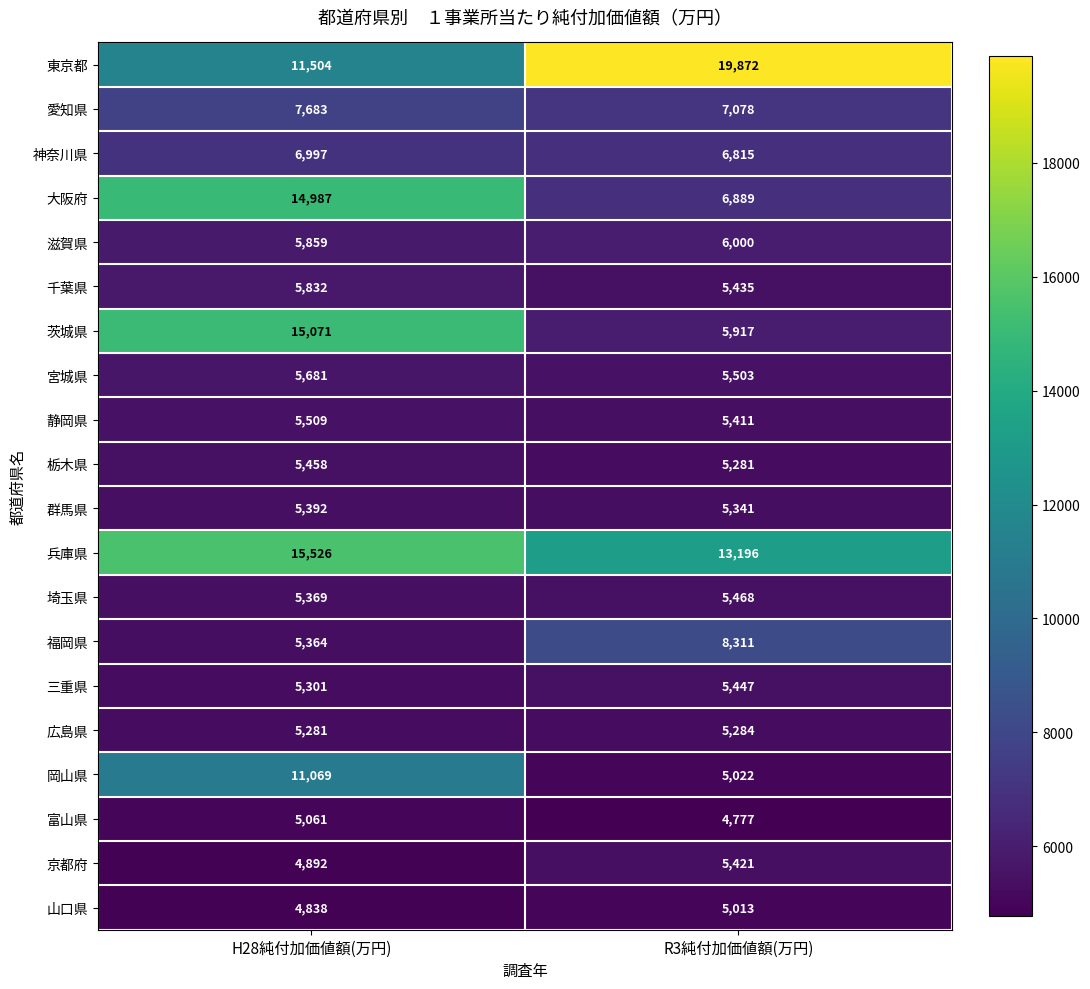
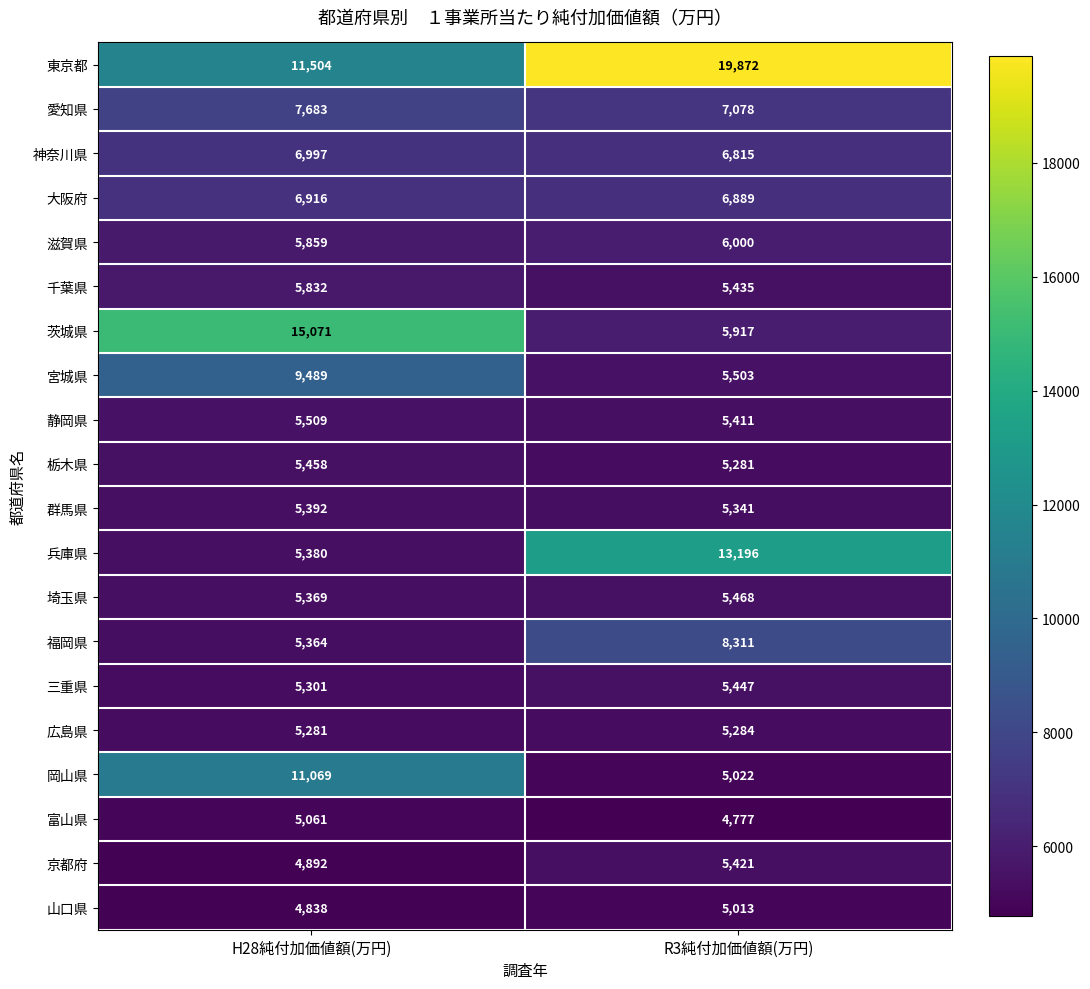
  {
    "東京都": {
      "H28純付加価値額(万円)": "11,504",
      "R3純付加価値額(万円)": "19,872"
    },
    "愛知県": {
      "H28純付加価値額(万円)": "7,683",
      "R3純付加価値額(万円)": "7,078"
    },
    "神奈川県": {
      "H28純付加価値額(万円)": "6,997",
      "R3純付加価値額(万円)": "6,815"
    },
    "大阪府": {
-     "H28純付加価値額(万円)": "14,987",
+     "H28純付加価値額(万円)": "6,916",
      "R3純付加価値額(万円)": "6,889"
    },
    "滋賀県": {
      "H28純付加価値額(万円)": "5,859",
      "R3純付加価値額(万円)": "6,000"
    },
    "千葉県": {
      "H28純付加価値額(万円)": "5,832",
      "R3純付加価値額(万円)": "5,435"
    },
    "茨城県": {
      "H28純付加価値額(万円)": "15,071",
      "R3純付加価値額(万円)": "5,917"
    },
    "宮城県": {
-     "H28純付加価値額(万円)": "5,681",
+     "H28純付加価値額(万円)": "9,489",
      "R3純付加価値額(万円)": "5,503"
    },
    "静岡県": {
      "H28純付加価値額(万円)": "5,509",
      "R3純付加価値額(万円)": "5,411"
    },
    "栃木県": {
      "H28純付加価値額(万円)": "5,458",
      "R3純付加価値額(万円)": "5,281"
    },
    "群馬県": {
      "H28純付加価値額(万円)": "5,392",
      "R3純付加価値額(万円)": "5,341"
    },
    "兵庫県": {
-     "H28純付加価値額(万円)": "15,526",
+     "H28純付加価値額(万円)": "5,380",
      "R3純付加価値額(万円)": "13,196"
    },
    "埼玉県": {
      "H28純付加価値額(万円)": "5,369",
      "R3純付加価値額(万円)": "5,468"
    },
    "福岡県": {
      "H28純付加価値額(万円)": "5,364",
      "R3純付加価値額(万円)": "8,311"
    },
    "三重県": {
      "H28純付加価値額(万円)": "5,301",
      "R3純付加価値額(万円)": "5,447"
    },
    "広島県": {
      "H28純付加価値額(万円)": "5,281",
      "R3純付加価値額(万円)": "5,284"
    },
    "岡山県": {
      "H28純付加価値額(万円)": "11,069",
      "R3純付加価値額(万円)": "5,022"
    },
    "富山県": {
      "H28純付加価値額(万円)": "5,061",
      "R3純付加価値額(万円)": "4,777"
    },
    "京都府": {
      "H28純付加価値額(万円)": "4,892",
      "R3純付加価値額(万円)": "5,421"
    },
    "山口県": {
      "H28純付加価値額(万円)": "4,838",
      "R3純付加価値額(万円)": "5,013"
    }
  }
